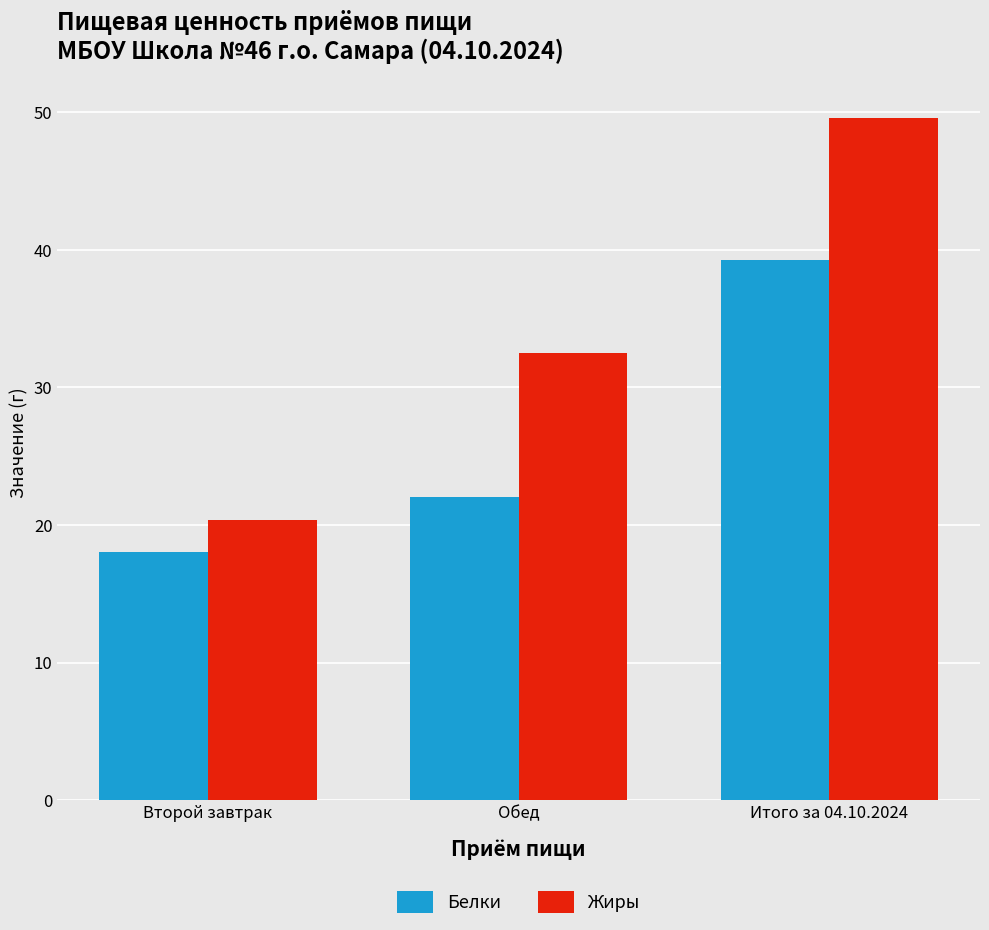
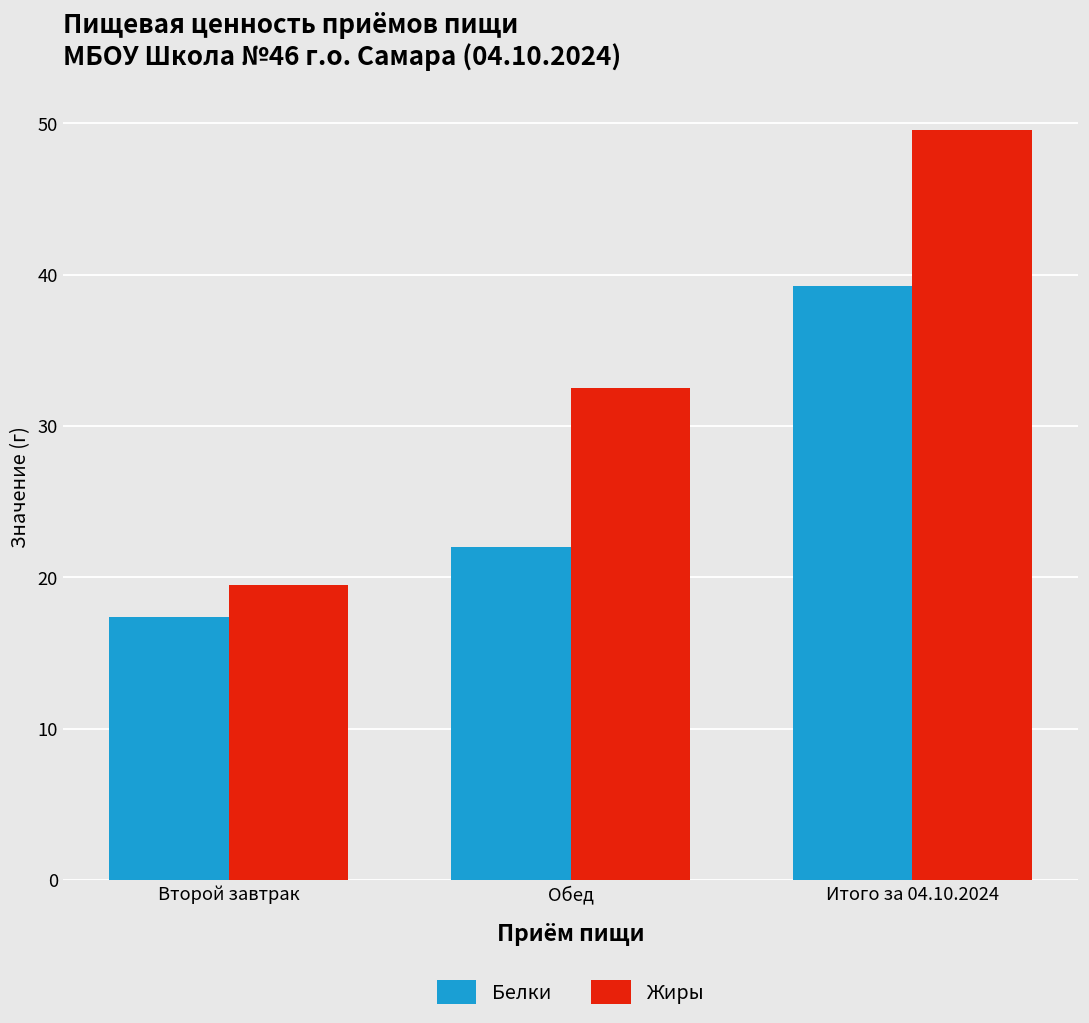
  {
    "Белки": {
-     "Второй завтрак": 18.0,
+     "Второй завтрак": 17.4,
      "Обед": 22.0,
      "Итого за 04.10.2024": 39.3
    },
    "Жиры": {
-     "Второй завтрак": 20.3,
+     "Второй завтрак": 19.5,
      "Обед": 32.5,
      "Итого за 04.10.2024": 49.6
    }
  }
